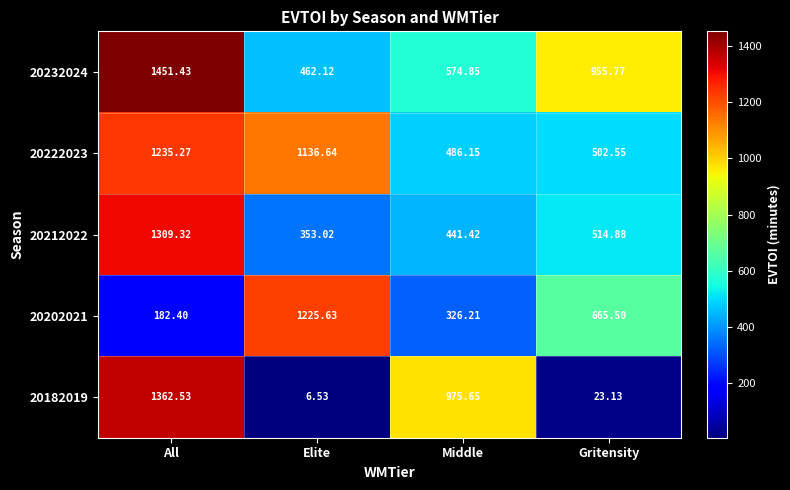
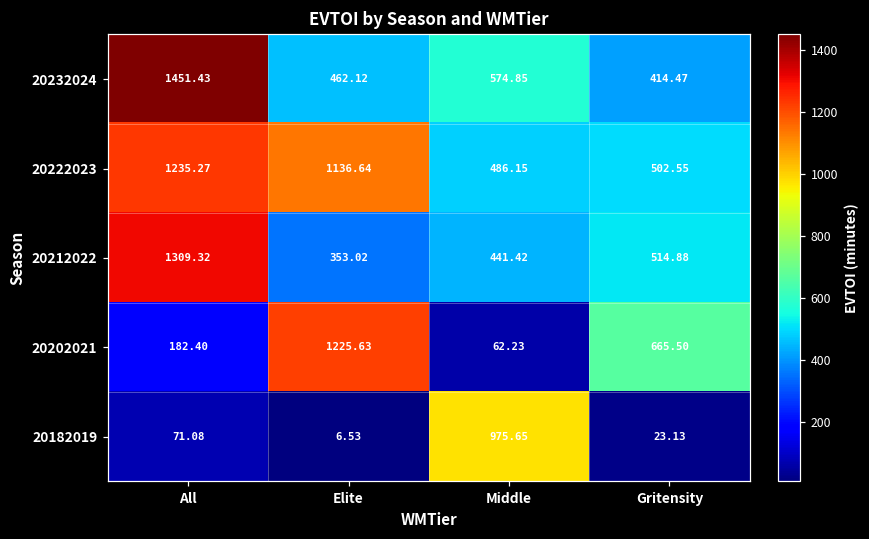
  {
    "20232024": {
      "All": 1451.43,
      "Elite": 462.12,
      "Middle": 574.85,
-     "Gritensity": 955.77
+     "Gritensity": 414.47
    },
    "20222023": {
      "All": 1235.27,
      "Elite": 1136.64,
      "Middle": 486.15,
      "Gritensity": 502.55
    },
    "20212022": {
      "All": 1309.32,
      "Elite": 353.02,
      "Middle": 441.42,
      "Gritensity": 514.88
    },
    "20202021": {
      "All": 182.40,
      "Elite": 1225.63,
-     "Middle": 326.21,
+     "Middle": 62.23,
      "Gritensity": 665.50
    },
    "20182019": {
-     "All": 1362.53,
+     "All": 71.08,
      "Elite": 6.53,
      "Middle": 975.65,
      "Gritensity": 23.13
    }
  }
